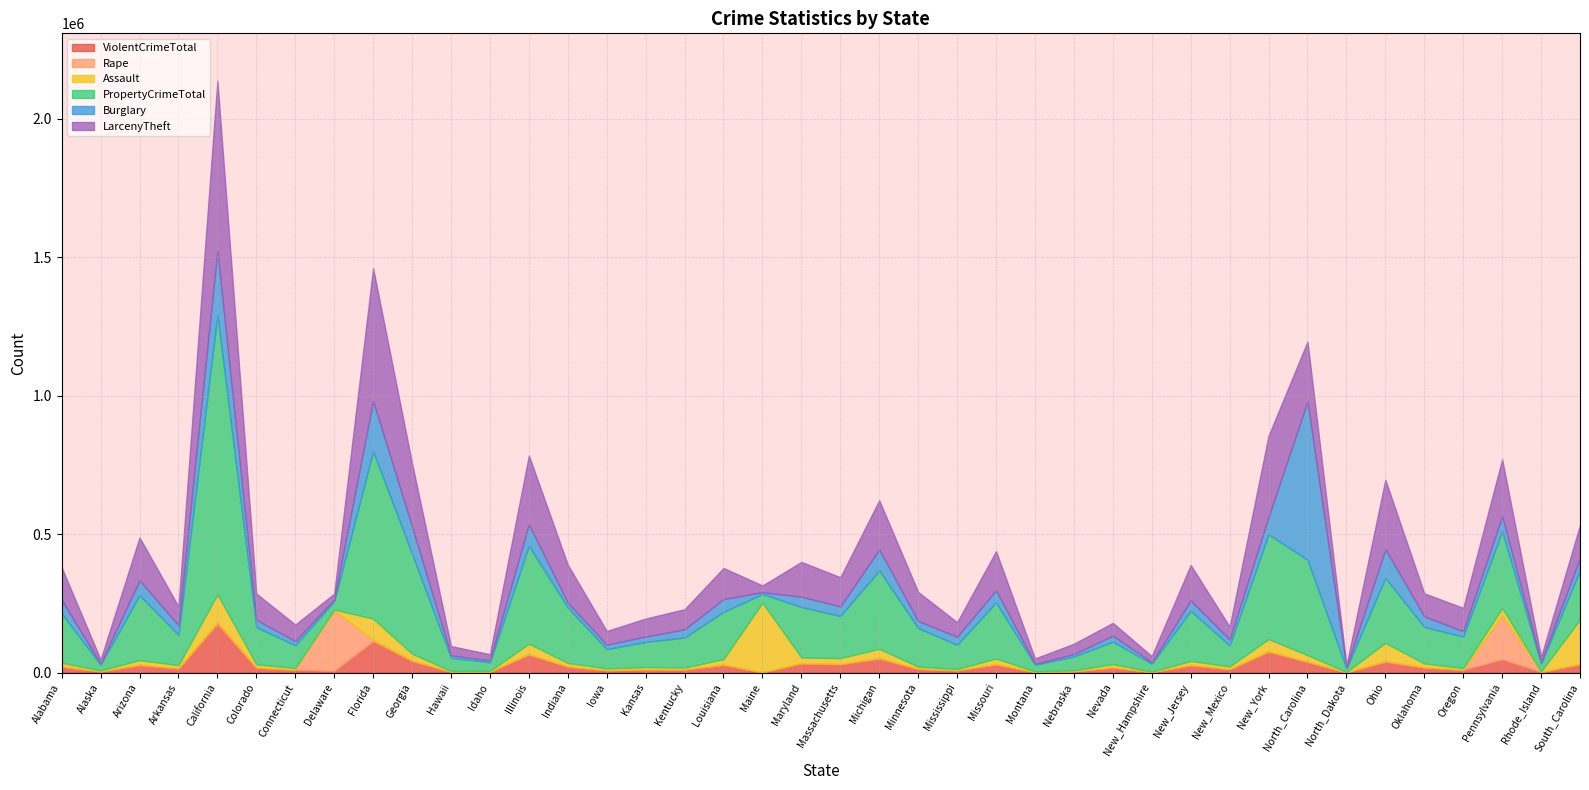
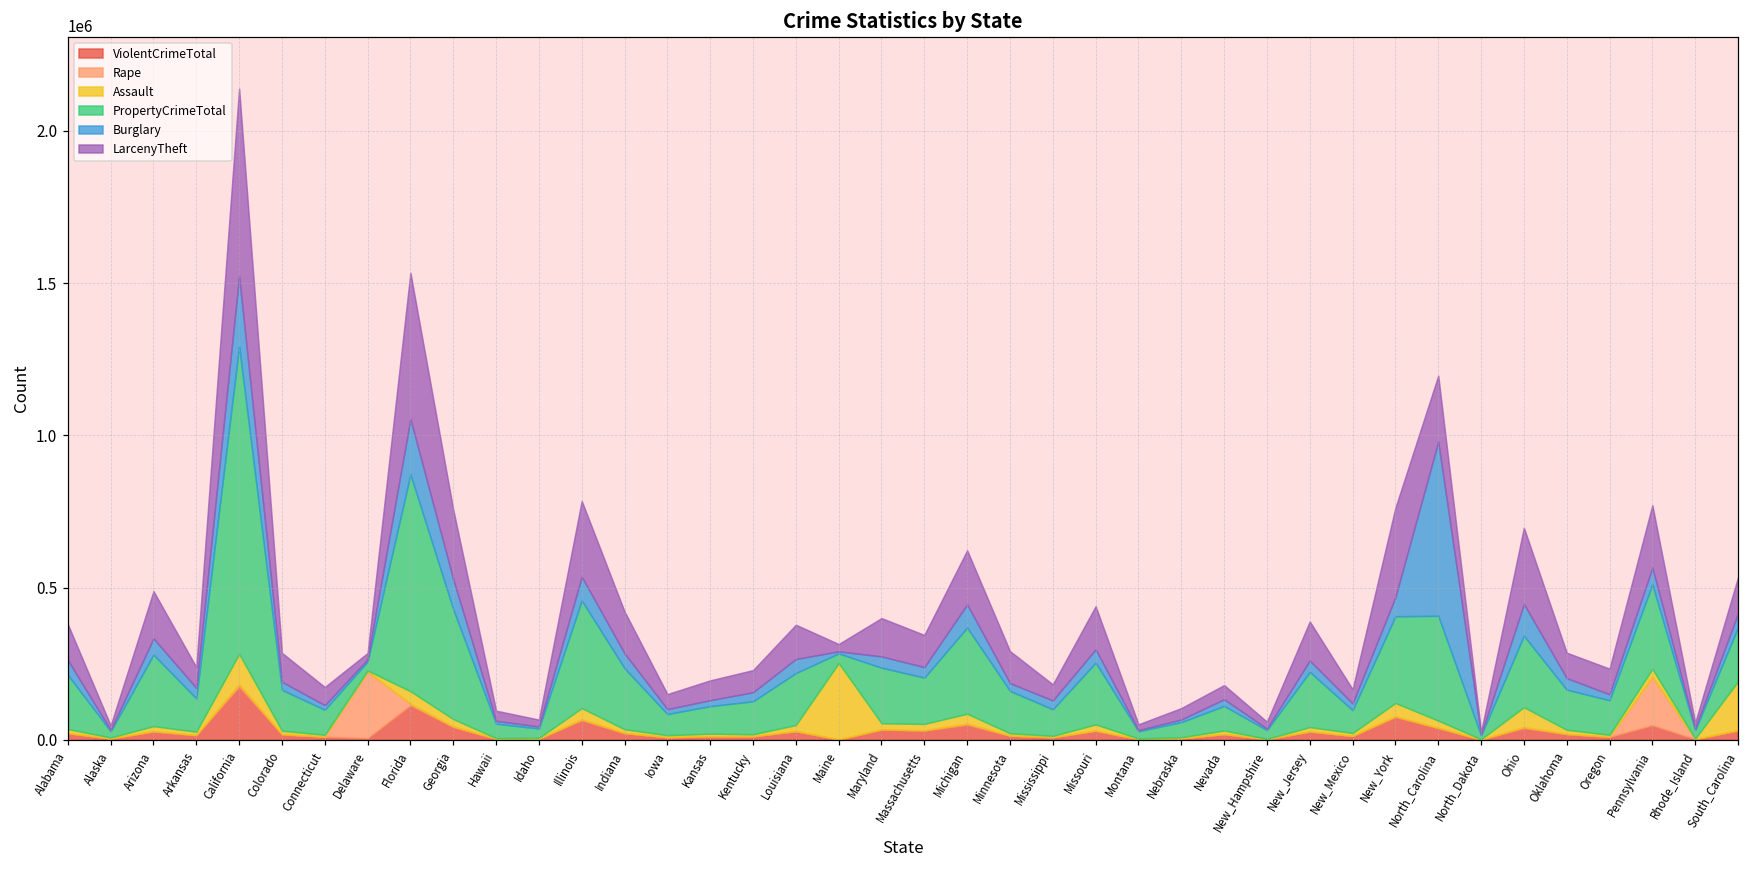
  {
    "ViolentCrimeTotal": {
      "Pennsylvania": 50000
    },
    "Rape": {
      "Pennsylvania": 160000
    },
    "Assault": {
      "Alabama": 10000,
      "Arizona": 20000,
      "Arkansas": 10000,
      "California": 100000,
      "Colorado": 10000,
-     "Florida": 80000,
+     "Florida": 40000,
      "Georgia": 20000,
      "Illinois": 40000,
      "Indiana": 10000,
      "Louisiana": 20000,
      "Maine": 250000,
      "Maryland": 20000,
      "Massachusetts": 20000,
      "Michigan": 30000,
      "Missouri": 20000,
      "Nevada": 10000,
      "New_Jersey": 10000,
      "New_York": 40000,
      "North_Carolina": 20000,
      "Ohio": 70000,
      "Oklahoma": 10000,
      "Pennsylvania": 30000,
      "South_Carolina": 160000
    },
    "PropertyCrimeTotal": {
      "Alabama": 180000,
      "Arizona": 230000,
      "Arkansas": 110000,
      "California": 1010000,
      "Colorado": 130000,
      "Connecticut": 80000,
-     "Florida": 600000,
+     "Florida": 710000,
      "Georgia": 360000,
      "Hawaii": 50000,
      "Illinois": 350000,
      "Indiana": 200000,
      "Iowa": 70000,
      "Kansas": 90000,
      "Kentucky": 110000,
      "Louisiana": 170000,
      "Maryland": 180000,
      "Massachusetts": 150000,
      "Michigan": 280000,
      "Minnesota": 140000,
      "Mississippi": 90000,
      "Missouri": 200000,
      "Nevada": 80000,
      "New_Jersey": 180000,
      "New_Mexico": 80000,
-     "New_York": 380000,
+     "New_York": 280000,
      "North_Carolina": 340000,
      "Ohio": 230000,
      "Oklahoma": 130000,
      "Oregon": 110000,
      "Pennsylvania": 280000,
      "South_Carolina": 180000
    },
    "Burglary": {
      "Alabama": 50000,
      "Arizona": 50000,
      "Arkansas": 30000,
      "California": 230000,
      "Colorado": 30000,
      "Connecticut": 20000,
      "Florida": 180000,
      "Georgia": 100000,
      "Hawaii": 10000,
      "Illinois": 80000,
-     "Indiana": 20000,
+     "Indiana": 50000,
      "Iowa": 20000,
      "Kansas": 20000,
      "Kentucky": 30000,
      "Louisiana": 50000,
      "Maryland": 40000,
      "Massachusetts": 30000,
      "Michigan": 80000,
      "Minnesota": 30000,
      "Mississippi": 30000,
      "Missouri": 40000,
      "Nevada": 20000,
      "New_Jersey": 40000,
      "New_Mexico": 20000,
      "New_York": 60000,
      "North_Carolina": 570000,
      "Ohio": 100000,
      "Oklahoma": 40000,
      "Oregon": 20000,
      "Pennsylvania": 50000,
      "South_Carolina": 50000
    },
    "LarcenyTheft": {
      "Alabama": 120000,
      "Alaska": 20000,
      "Arizona": 160000,
      "Arkansas": 70000,
      "California": 620000,
      "Colorado": 90000,
      "Connecticut": 60000,
      "Delaware": 20000,
      "Florida": 480000,
      "Georgia": 230000,
      "Hawaii": 30000,
      "Idaho": 20000,
      "Illinois": 250000,
      "Indiana": 140000,
      "Iowa": 50000,
      "Kansas": 60000,
      "Kentucky": 70000,
      "Louisiana": 110000,
      "Maine": 20000,
      "Maryland": 130000,
      "Massachusetts": 110000,
      "Michigan": 180000,
      "Minnesota": 110000,
      "Mississippi": 50000,
      "Missouri": 140000,
      "Montana": 20000,
      "Nebraska": 40000,
      "Nevada": 50000,
      "New_Hampshire": 20000,
      "New_Jersey": 130000,
      "New_Mexico": 50000,
      "New_York": 290000,
      "North_Carolina": 220000,
      "North_Dakota": 10000,
      "Ohio": 250000,
      "Oklahoma": 80000,
      "Oregon": 80000,
      "Pennsylvania": 200000,
      "Rhode_Island": 20000,
      "South_Carolina": 120000
    }
  }
